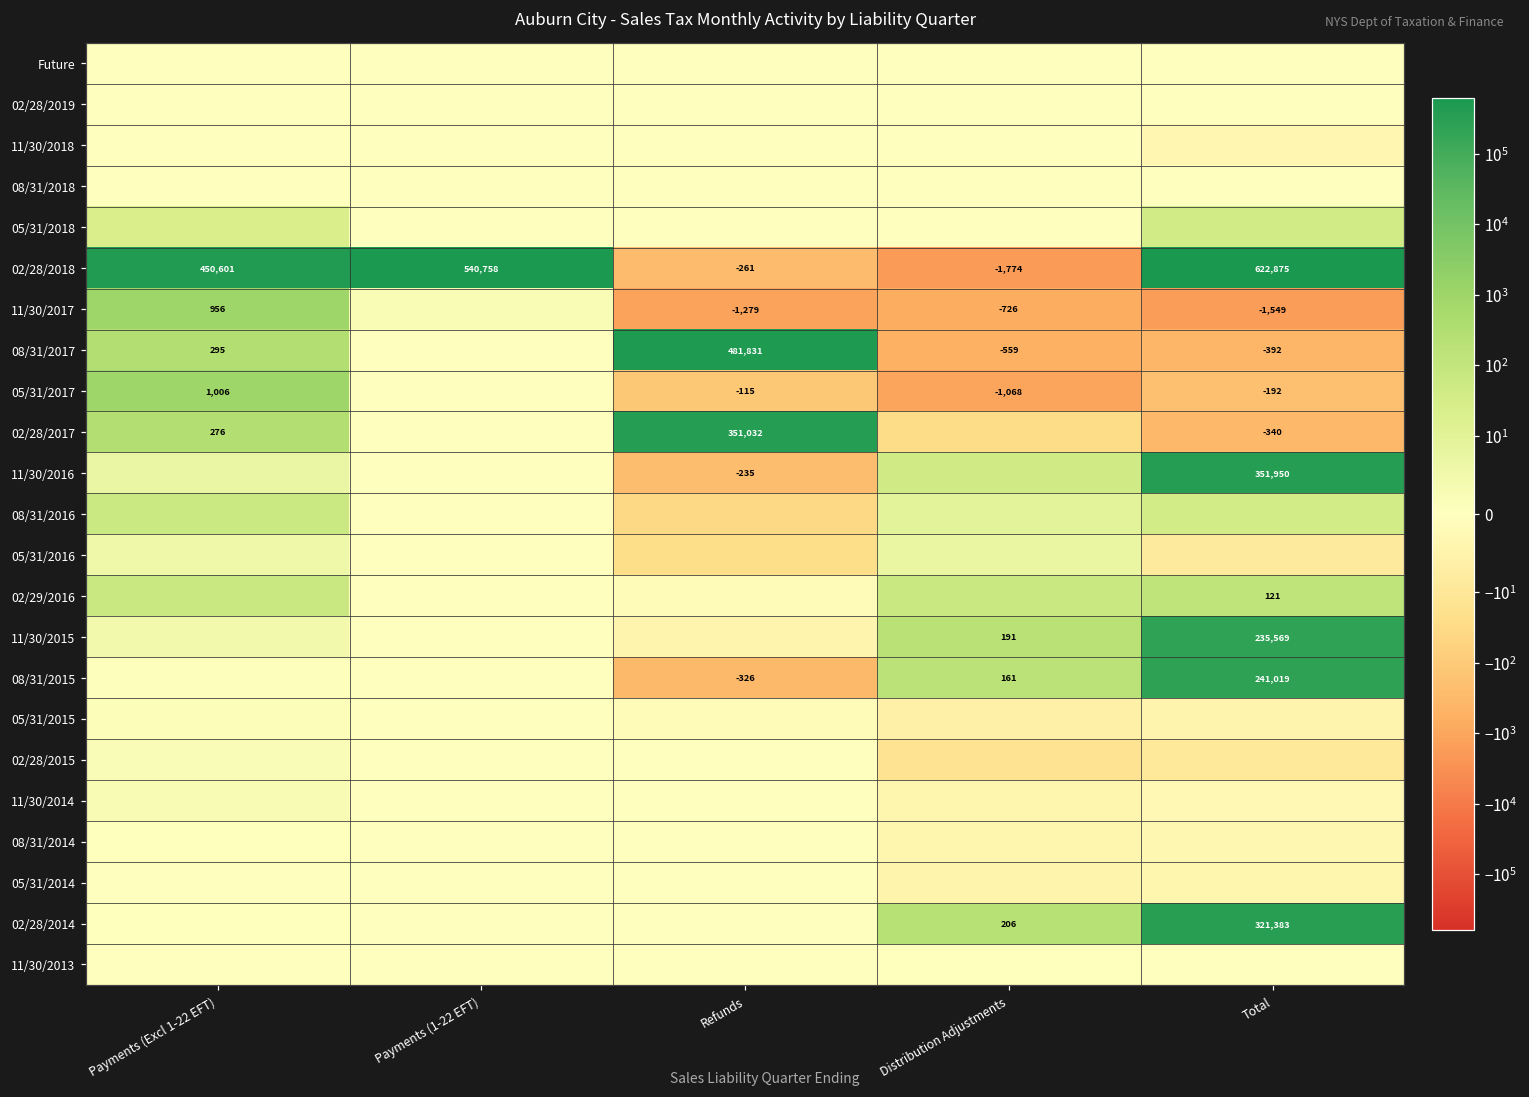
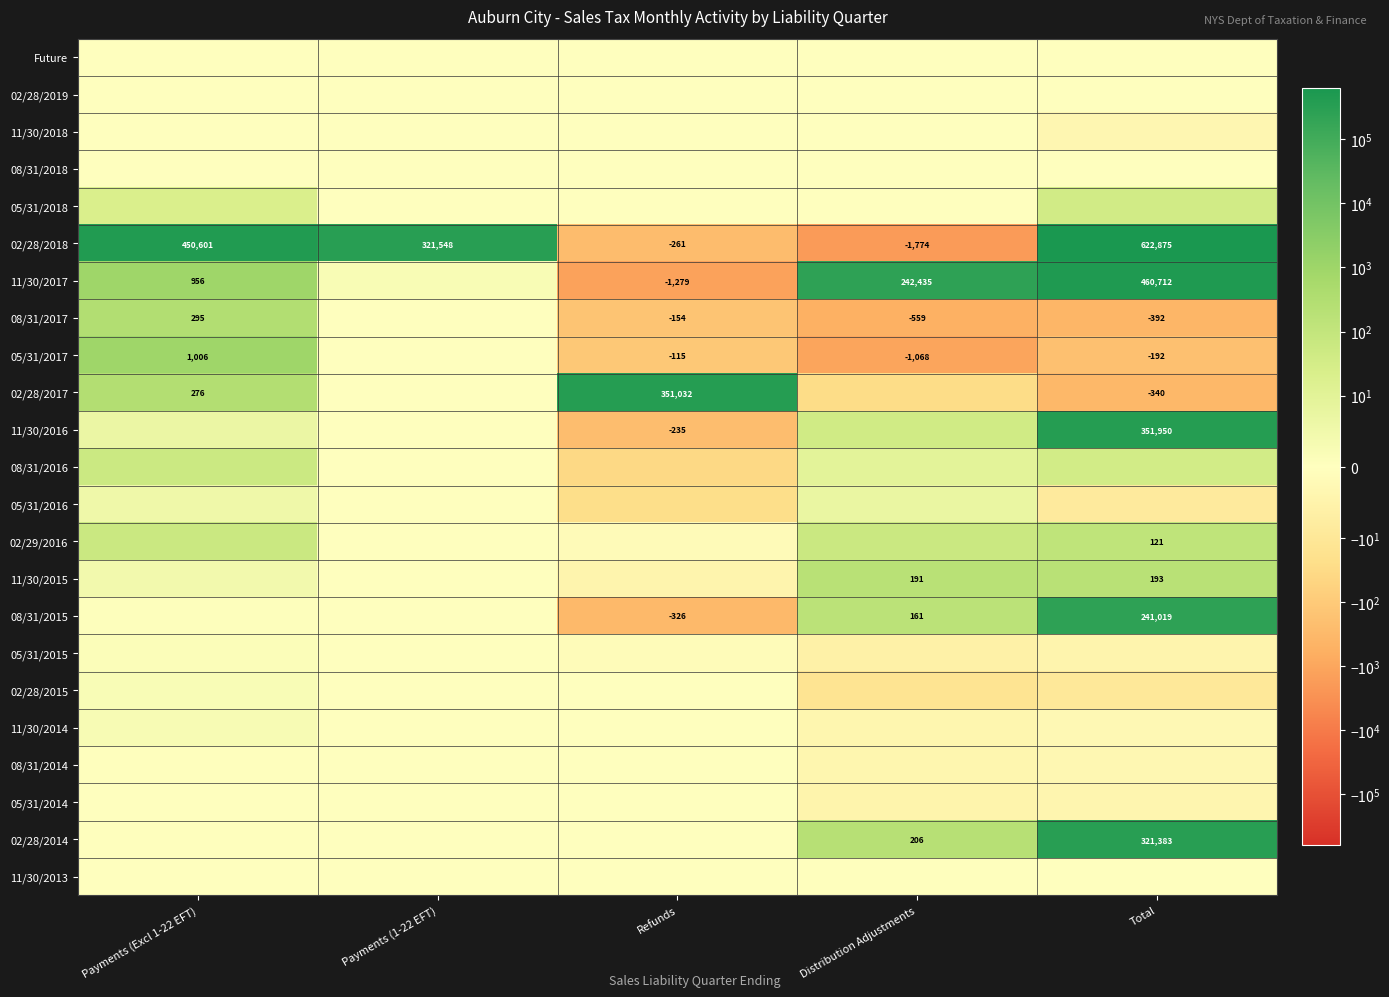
  {
    "02/28/2018": {
      "Payments (Excl 1-22 EFT)": "450,601",
-     "Payments (1-22 EFT)": "540,758",
+     "Payments (1-22 EFT)": "321,548",
      "Refunds": "-261",
      "Distribution Adjustments": "-1,774",
      "Total": "622,875"
    },
    "11/30/2017": {
      "Payments (Excl 1-22 EFT)": "956",
      "Refunds": "-1,279",
-     "Distribution Adjustments": "-726",
-     "Total": "-1,549"
+     "Distribution Adjustments": "242,435",
+     "Total": "460,712"
    },
    "08/31/2017": {
      "Payments (Excl 1-22 EFT)": "295",
-     "Refunds": "481,831",
+     "Refunds": "-154",
      "Distribution Adjustments": "-559",
      "Total": "-392"
    },
    "05/31/2017": {
      "Payments (Excl 1-22 EFT)": "1,006",
      "Refunds": "-115",
      "Distribution Adjustments": "-1,068",
      "Total": "-192"
    },
    "02/28/2017": {
      "Payments (Excl 1-22 EFT)": "276",
      "Refunds": "351,032",
      "Total": "-340"
    },
    "11/30/2016": {
      "Refunds": "-235",
      "Total": "351,950"
    },
    "02/29/2016": {
      "Total": "121"
    },
    "11/30/2015": {
      "Distribution Adjustments": "191",
-     "Total": "235,569"
+     "Total": "193"
    },
    "08/31/2015": {
      "Refunds": "-326",
      "Distribution Adjustments": "161",
      "Total": "241,019"
    },
    "02/28/2014": {
      "Distribution Adjustments": "206",
      "Total": "321,383"
    }
  }
